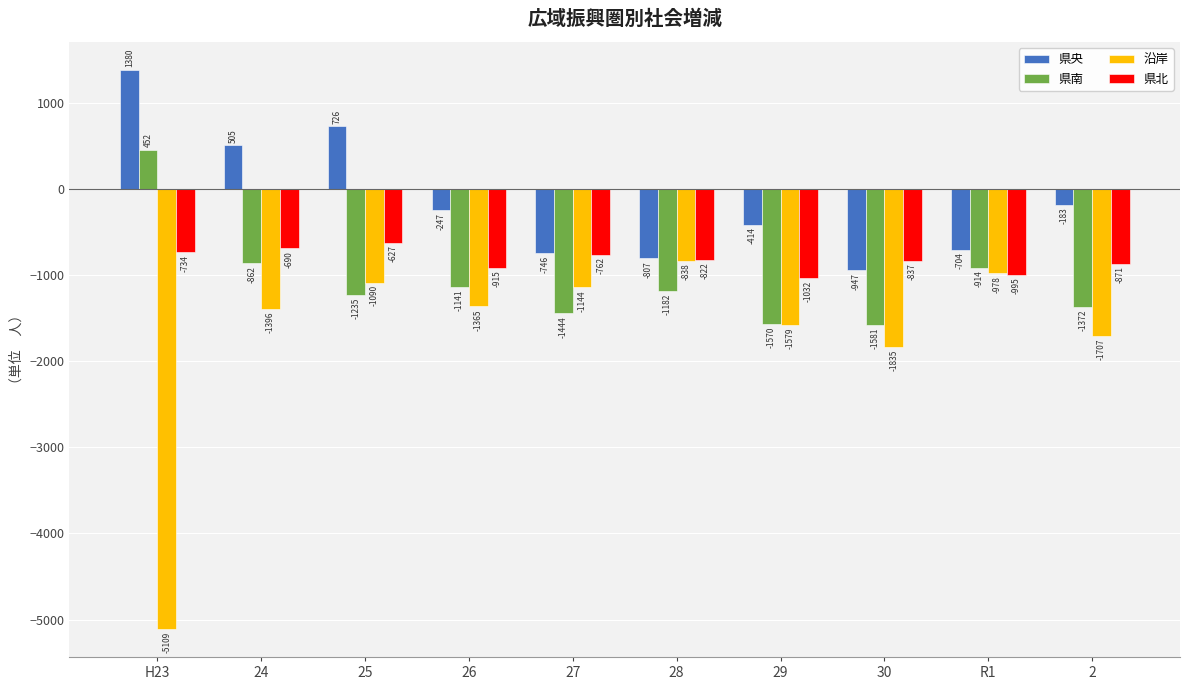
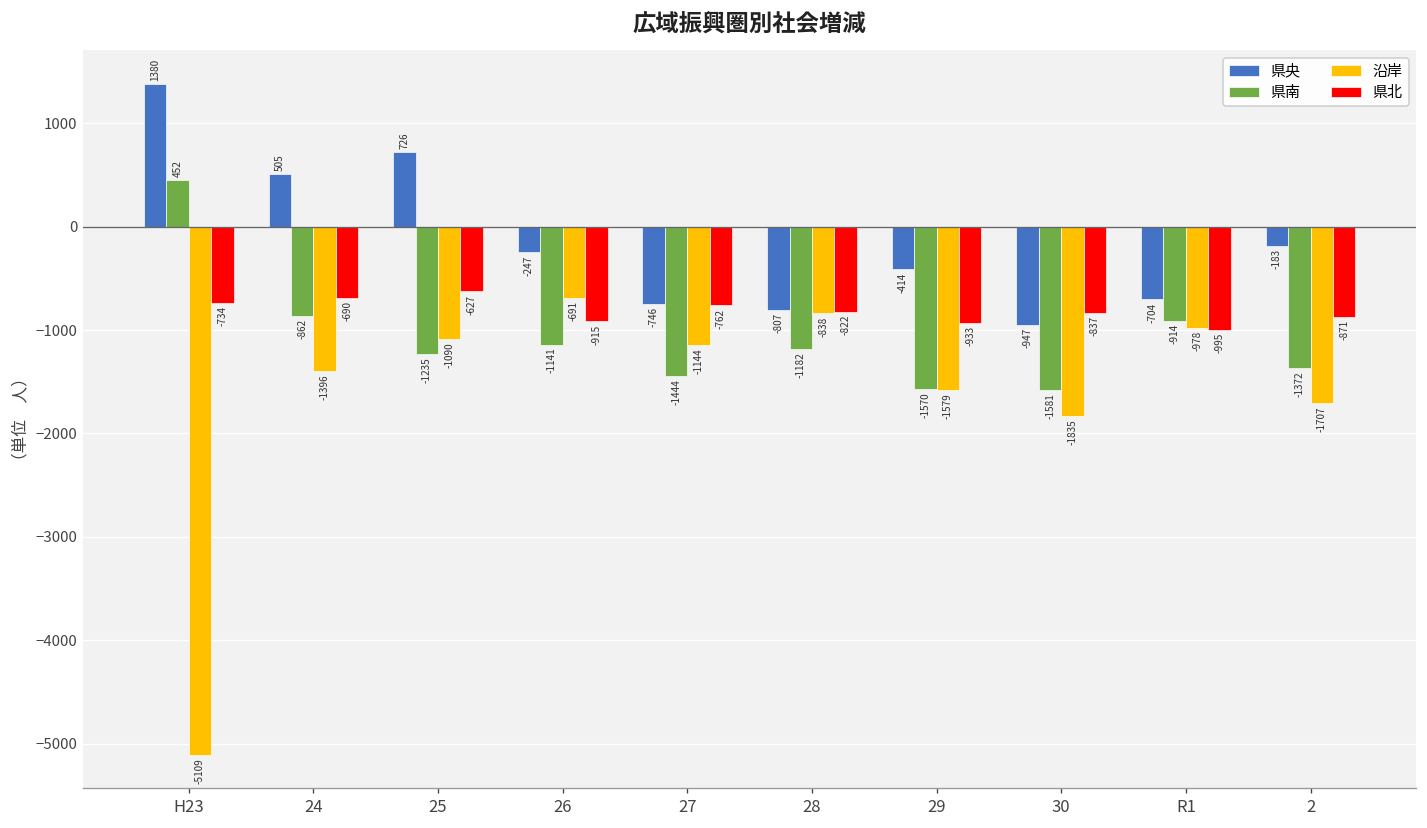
  {
    "県央": {
      "H23": 1380,
      "24": 505,
      "25": 726,
      "26": -247,
      "27": -746,
      "28": -807,
      "29": -414,
      "30": -947,
      "R1": -704,
      "2": -183
    },
    "県南": {
      "H23": 452,
      "24": -862,
      "25": -1235,
      "26": -1141,
      "27": -1444,
      "28": -1182,
      "29": -1570,
      "30": -1581,
      "R1": -914,
      "2": -1372
    },
    "沿岸": {
      "H23": -5109,
      "24": -1396,
      "25": -1090,
-     "26": -1365,
+     "26": -691,
      "27": -1144,
      "28": -838,
      "29": -1579,
      "30": -1835,
      "R1": -978,
      "2": -1707
    },
    "県北": {
      "H23": -734,
      "24": -690,
      "25": -627,
      "26": -915,
      "27": -762,
      "28": -822,
-     "29": -1032,
+     "29": -933,
      "30": -837,
      "R1": -995,
      "2": -871
    }
  }
